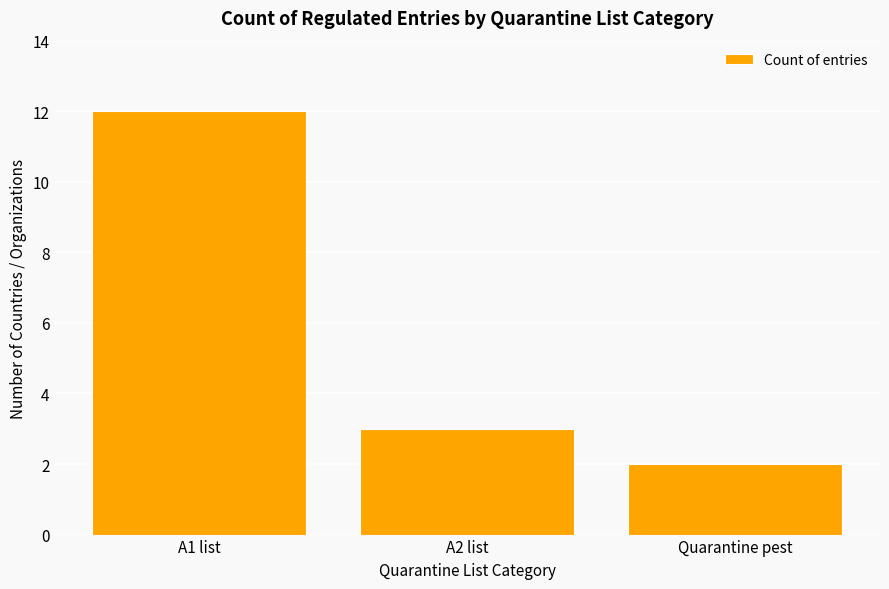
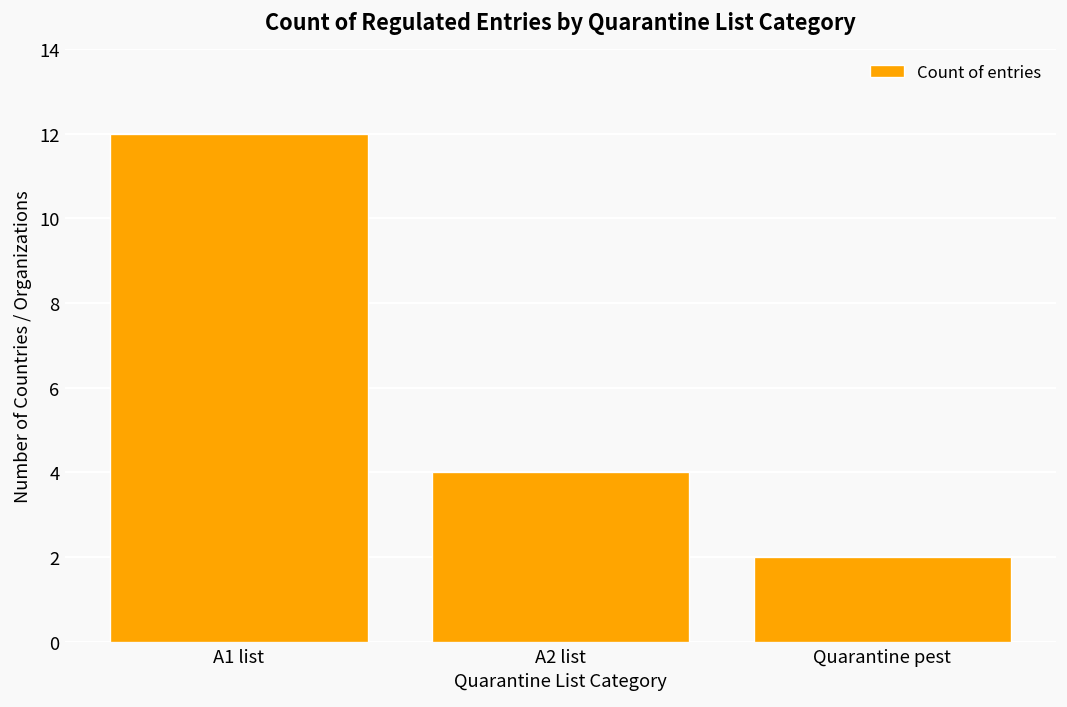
  {
    "A1 list": 12,
-   "A2 list": 3,
+   "A2 list": 4,
    "Quarantine pest": 2
  }
